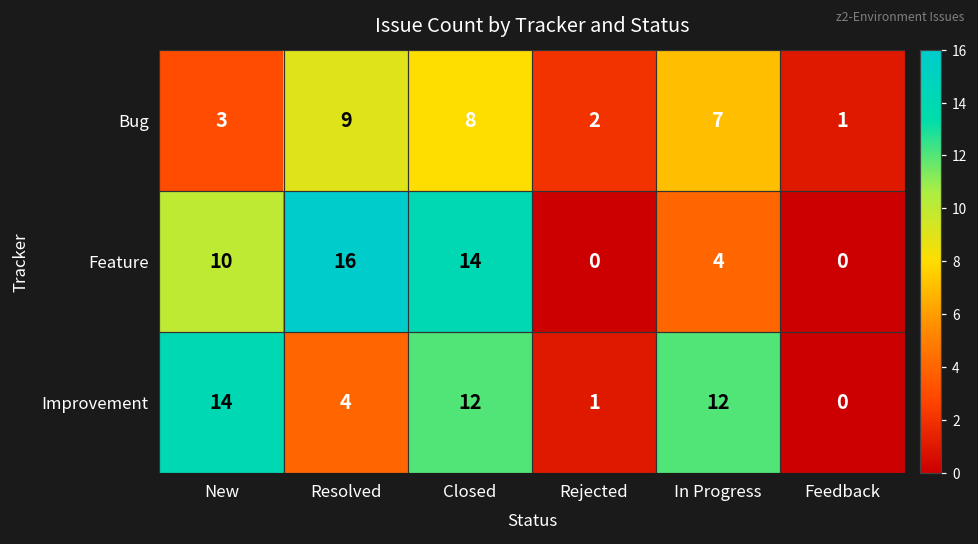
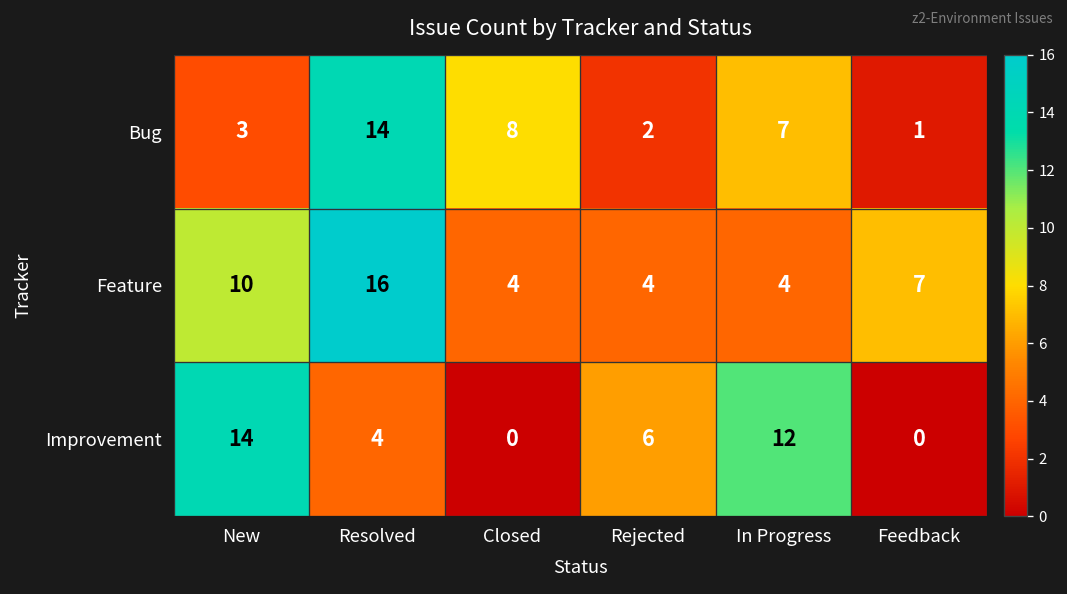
  {
    "Bug": {
      "New": 3,
-     "Resolved": 9,
+     "Resolved": 14,
      "Closed": 8,
      "Rejected": 2,
      "In Progress": 7,
      "Feedback": 1
    },
    "Feature": {
      "New": 10,
      "Resolved": 16,
-     "Closed": 14,
-     "Rejected": 0,
+     "Closed": 4,
+     "Rejected": 4,
      "In Progress": 4,
-     "Feedback": 0
+     "Feedback": 7
    },
    "Improvement": {
      "New": 14,
      "Resolved": 4,
-     "Closed": 12,
-     "Rejected": 1,
+     "Closed": 0,
+     "Rejected": 6,
      "In Progress": 12,
      "Feedback": 0
    }
  }
